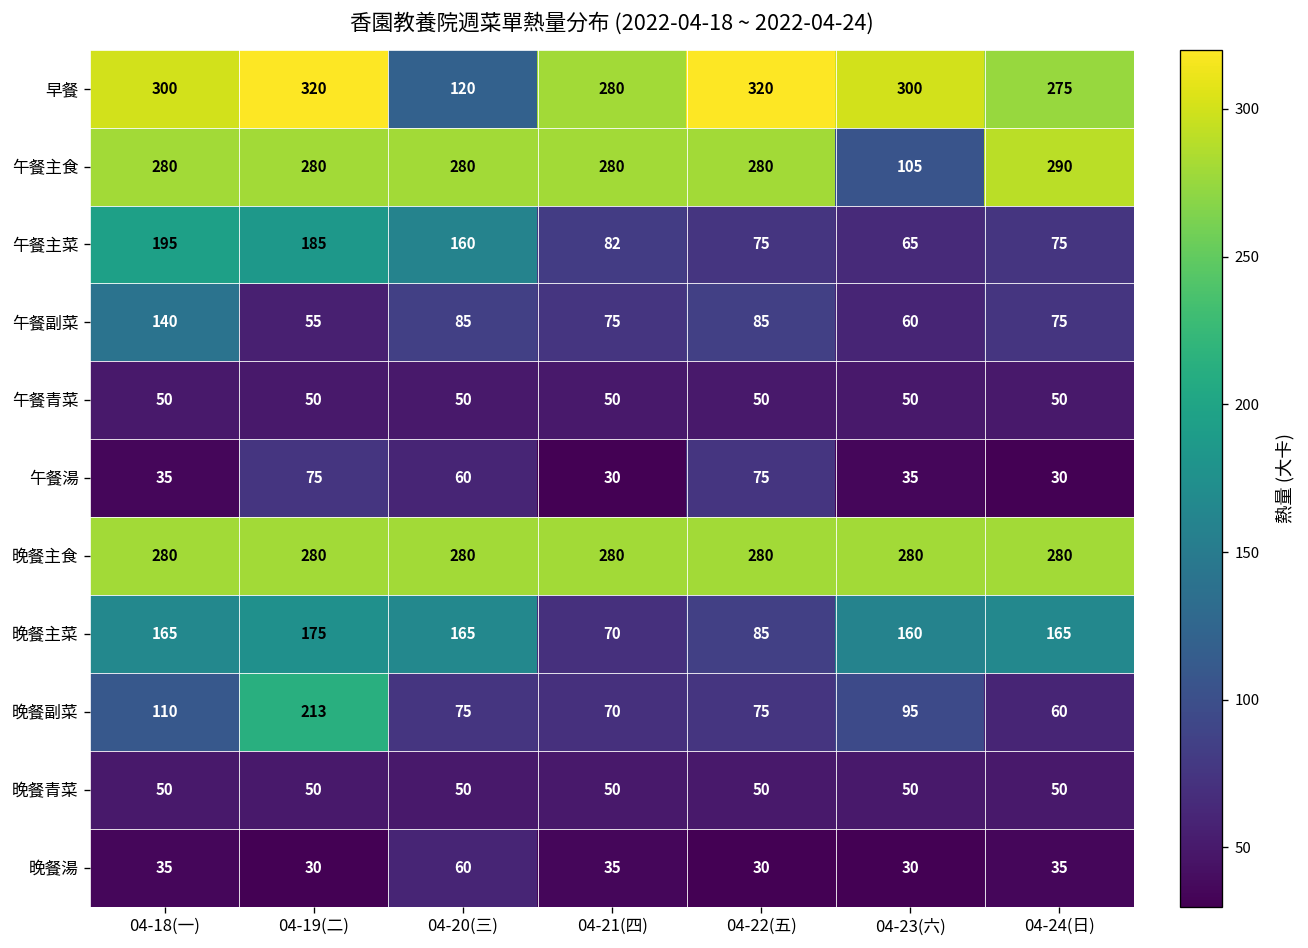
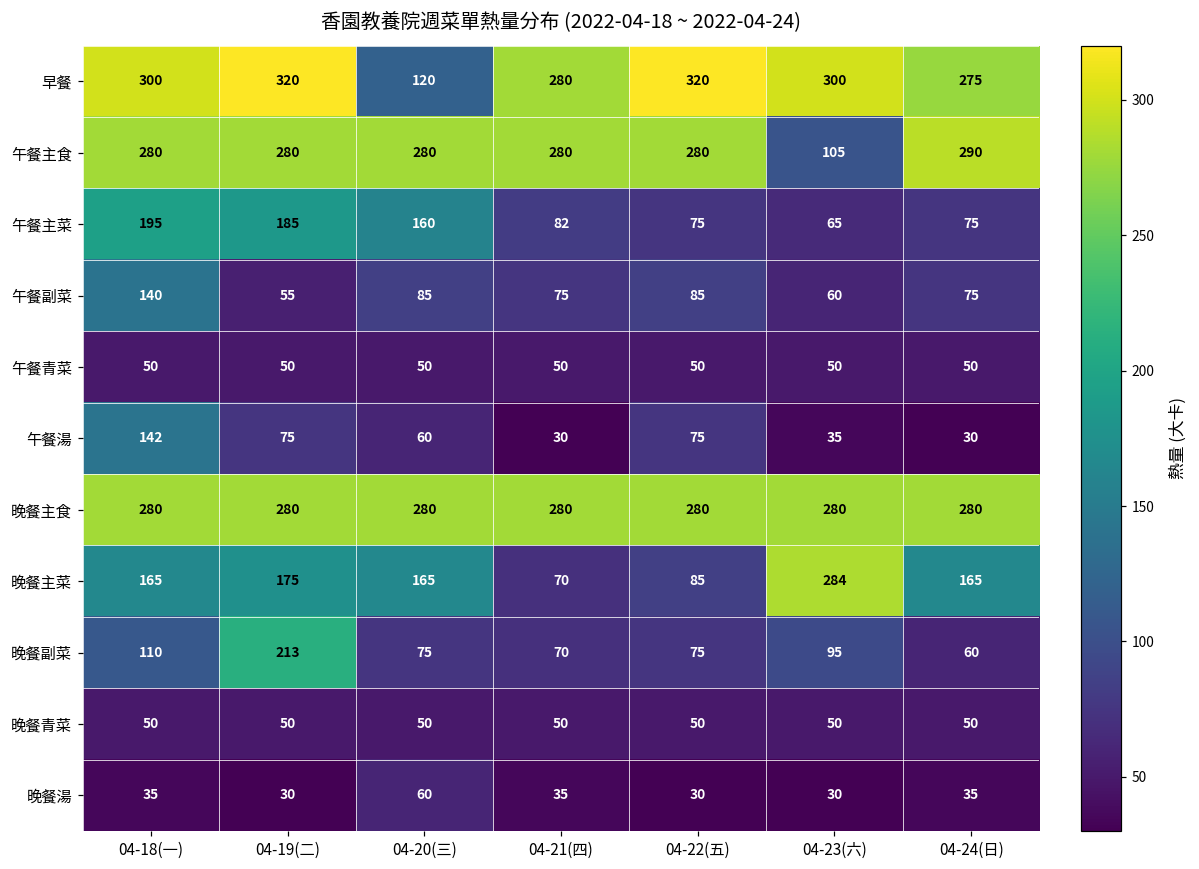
  {
    "早餐": {
      "04-18(一)": 300,
      "04-19(二)": 320,
      "04-20(三)": 120,
      "04-21(四)": 280,
      "04-22(五)": 320,
      "04-23(六)": 300,
      "04-24(日)": 275
    },
    "午餐主食": {
      "04-18(一)": 280,
      "04-19(二)": 280,
      "04-20(三)": 280,
      "04-21(四)": 280,
      "04-22(五)": 280,
      "04-23(六)": 105,
      "04-24(日)": 290
    },
    "午餐主菜": {
      "04-18(一)": 195,
      "04-19(二)": 185,
      "04-20(三)": 160,
      "04-21(四)": 82,
      "04-22(五)": 75,
      "04-23(六)": 65,
      "04-24(日)": 75
    },
    "午餐副菜": {
      "04-18(一)": 140,
      "04-19(二)": 55,
      "04-20(三)": 85,
      "04-21(四)": 75,
      "04-22(五)": 85,
      "04-23(六)": 60,
      "04-24(日)": 75
    },
    "午餐青菜": {
      "04-18(一)": 50,
      "04-19(二)": 50,
      "04-20(三)": 50,
      "04-21(四)": 50,
      "04-22(五)": 50,
      "04-23(六)": 50,
      "04-24(日)": 50
    },
    "午餐湯": {
-     "04-18(一)": 35,
+     "04-18(一)": 142,
      "04-19(二)": 75,
      "04-20(三)": 60,
      "04-21(四)": 30,
      "04-22(五)": 75,
      "04-23(六)": 35,
      "04-24(日)": 30
    },
    "晚餐主食": {
      "04-18(一)": 280,
      "04-19(二)": 280,
      "04-20(三)": 280,
      "04-21(四)": 280,
      "04-22(五)": 280,
      "04-23(六)": 280,
      "04-24(日)": 280
    },
    "晚餐主菜": {
      "04-18(一)": 165,
      "04-19(二)": 175,
      "04-20(三)": 165,
      "04-21(四)": 70,
      "04-22(五)": 85,
-     "04-23(六)": 160,
+     "04-23(六)": 284,
      "04-24(日)": 165
    },
    "晚餐副菜": {
      "04-18(一)": 110,
      "04-19(二)": 213,
      "04-20(三)": 75,
      "04-21(四)": 70,
      "04-22(五)": 75,
      "04-23(六)": 95,
      "04-24(日)": 60
    },
    "晚餐青菜": {
      "04-18(一)": 50,
      "04-19(二)": 50,
      "04-20(三)": 50,
      "04-21(四)": 50,
      "04-22(五)": 50,
      "04-23(六)": 50,
      "04-24(日)": 50
    },
    "晚餐湯": {
      "04-18(一)": 35,
      "04-19(二)": 30,
      "04-20(三)": 60,
      "04-21(四)": 35,
      "04-22(五)": 30,
      "04-23(六)": 30,
      "04-24(日)": 35
    }
  }
